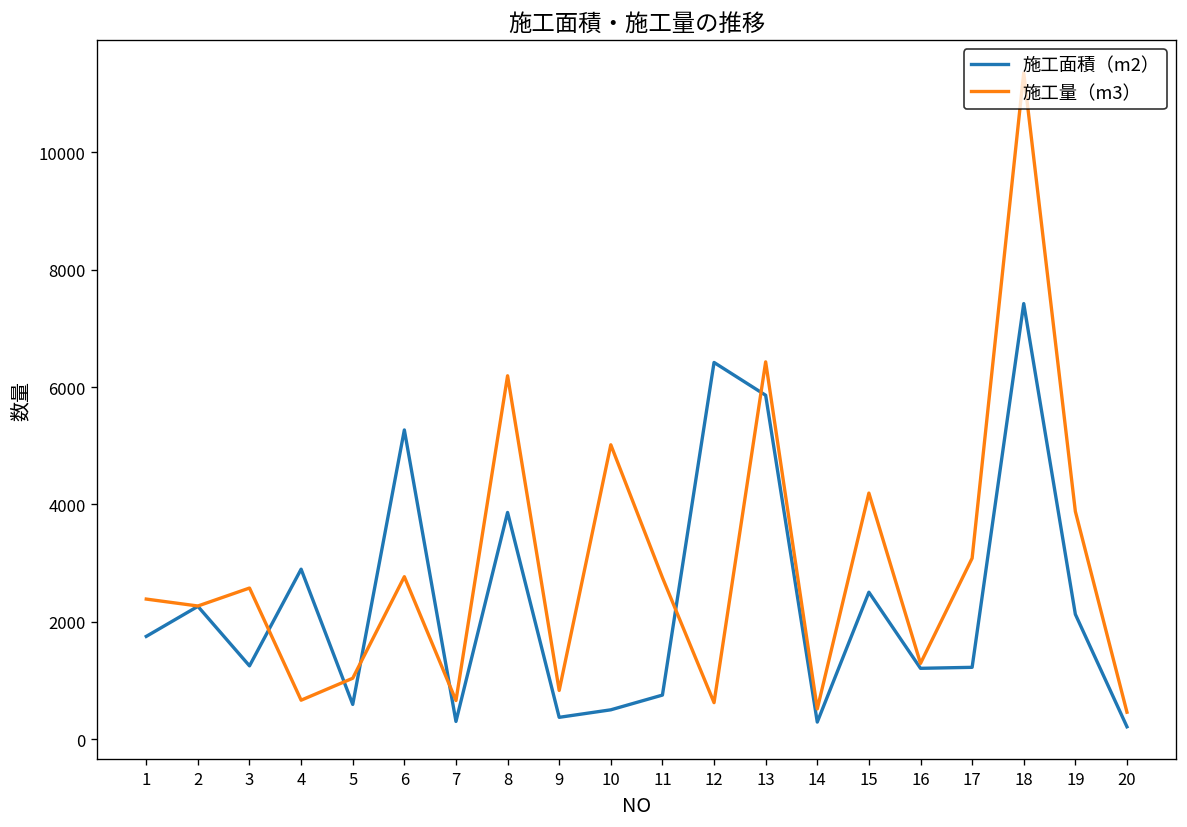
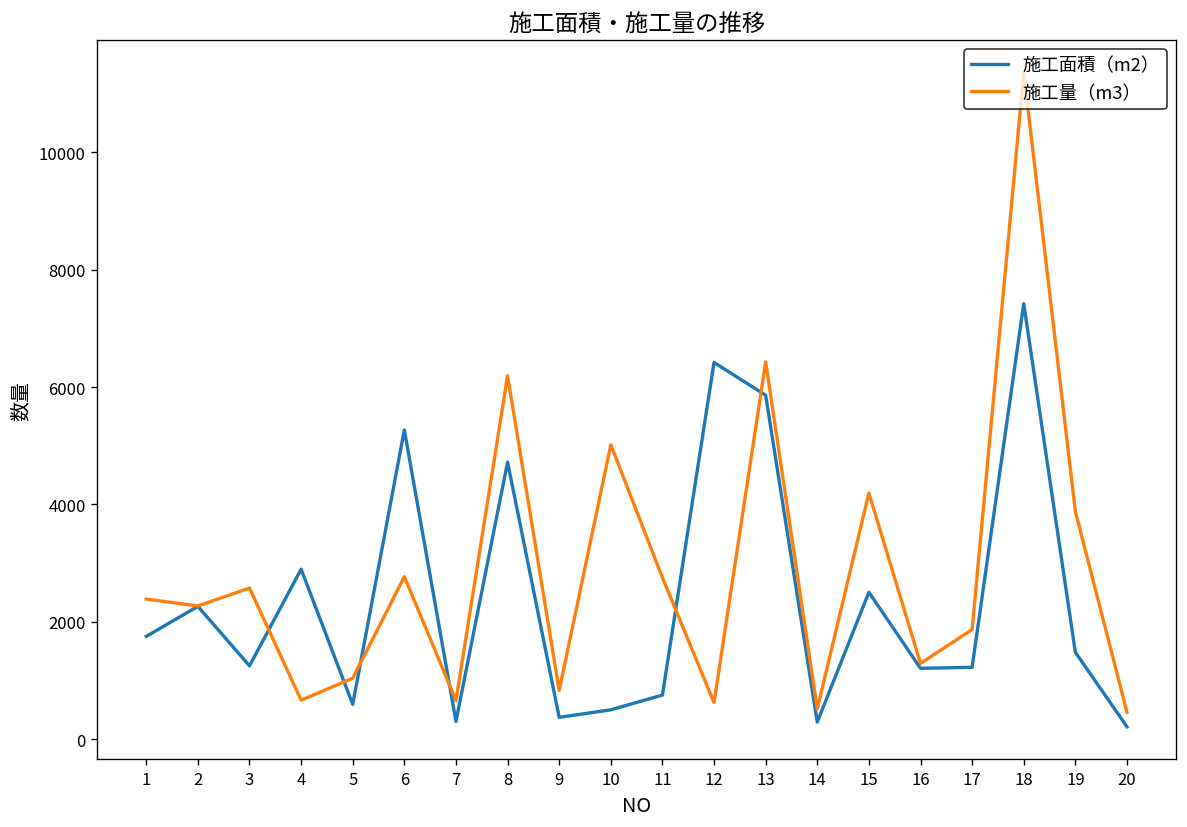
  {
    "施工面積（m2）": {
      "1": 1800,
      "3": 1200,
      "4": 2900,
      "5": 600,
      "6": 5300,
      "7": 300,
-     "8": 3900,
+     "8": 4700,
      "9": 400,
      "10": 500,
      "11": 800,
      "12": 6400,
      "13": 5900,
      "14": 300,
      "15": 2500,
      "16": 1200,
      "17": 1200,
      "18": 7400,
-     "19": 2100,
+     "19": 1500,
      "20": 200
    },
    "施工量（m3）": {
      "1": 2400,
      "3": 2600,
      "4": 700,
      "5": 1000,
      "6": 2800,
      "7": 700,
      "8": 6200,
      "9": 800,
      "10": 5000,
      "11": 2800,
      "12": 600,
      "13": 6400,
      "14": 500,
      "15": 4200,
      "16": 1300,
-     "17": 3100,
+     "17": 1900,
      "19": 3900,
      "20": 500
    }
  }
